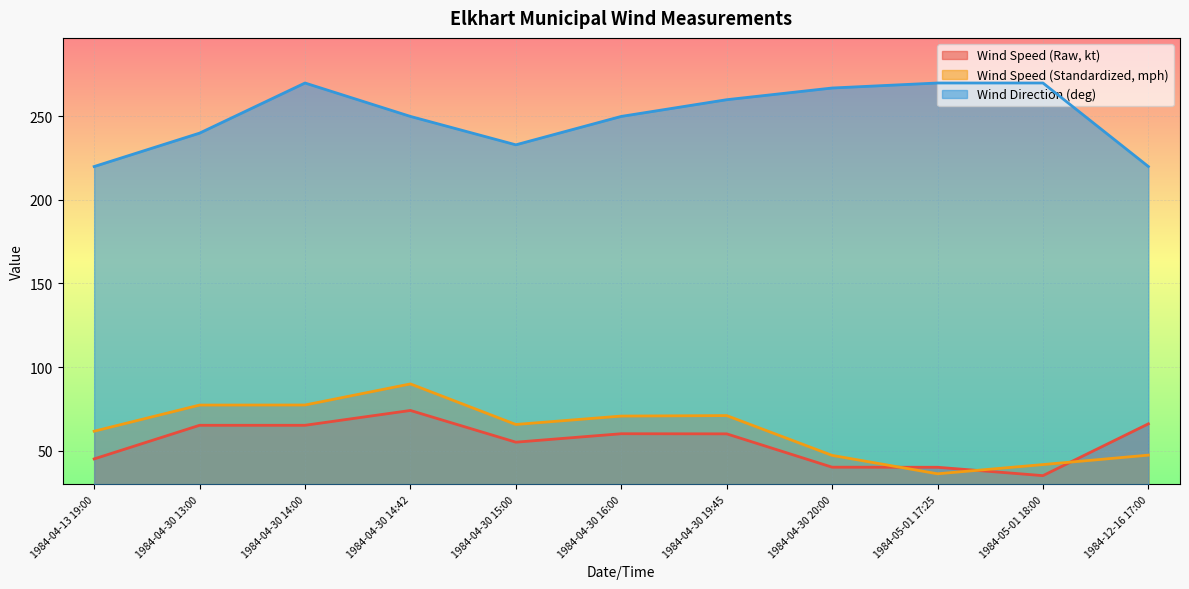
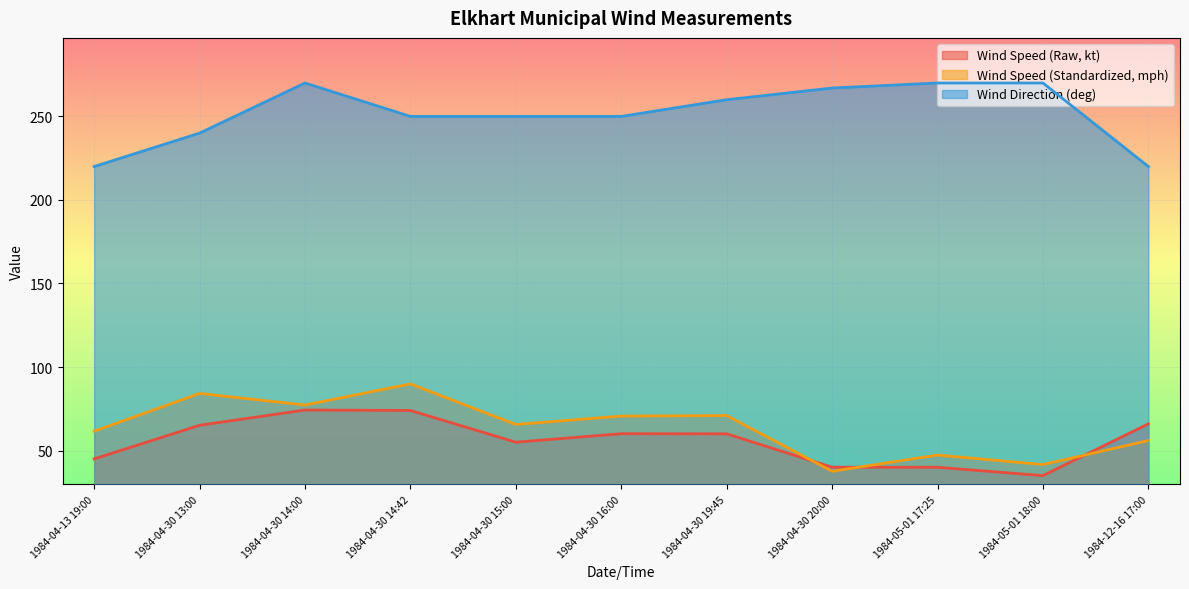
  {
    "Wind Speed (Raw, kt)": {
      "1984-04-13 19:00": 45,
      "1984-04-30 13:00": 65,
-     "1984-04-30 14:00": 65,
+     "1984-04-30 14:00": 74,
      "1984-04-30 14:42": 74,
      "1984-04-30 15:00": 55,
      "1984-04-30 16:00": 60,
      "1984-04-30 19:45": 60,
      "1984-04-30 20:00": 40,
      "1984-05-01 17:25": 40,
      "1984-05-01 18:00": 35,
      "1984-12-16 17:00": 66
    },
    "Wind Speed (Standardized, mph)": {
      "1984-04-13 19:00": 62,
-     "1984-04-30 13:00": 77,
+     "1984-04-30 13:00": 84,
      "1984-04-30 14:00": 77,
      "1984-04-30 14:42": 90,
      "1984-04-30 15:00": 66,
      "1984-04-30 16:00": 71,
      "1984-04-30 19:45": 71,
-     "1984-04-30 20:00": 47,
-     "1984-05-01 17:25": 36,
+     "1984-04-30 20:00": 38,
+     "1984-05-01 17:25": 47,
      "1984-05-01 18:00": 42,
-     "1984-12-16 17:00": 47
+     "1984-12-16 17:00": 56
    },
    "Wind Direction (deg)": {
      "1984-04-13 19:00": 220,
      "1984-04-30 13:00": 240,
      "1984-04-30 14:00": 270,
      "1984-04-30 14:42": 250,
-     "1984-04-30 15:00": 233,
+     "1984-04-30 15:00": 250,
      "1984-04-30 16:00": 250,
      "1984-04-30 19:45": 260,
      "1984-04-30 20:00": 267,
      "1984-12-16 17:00": 220
    }
  }
